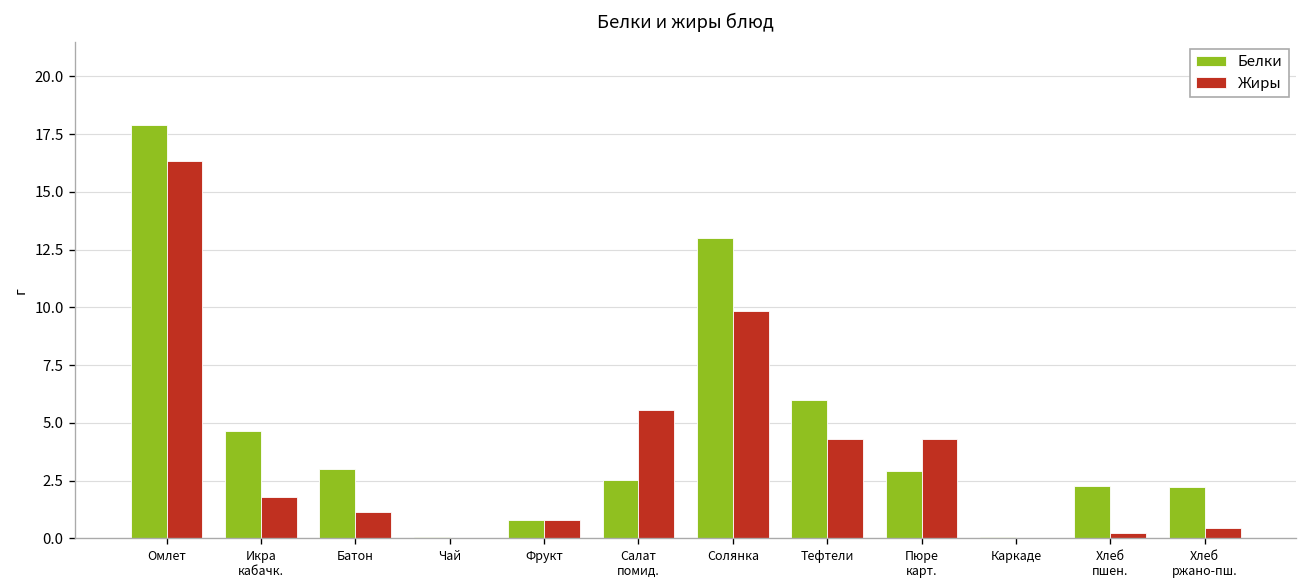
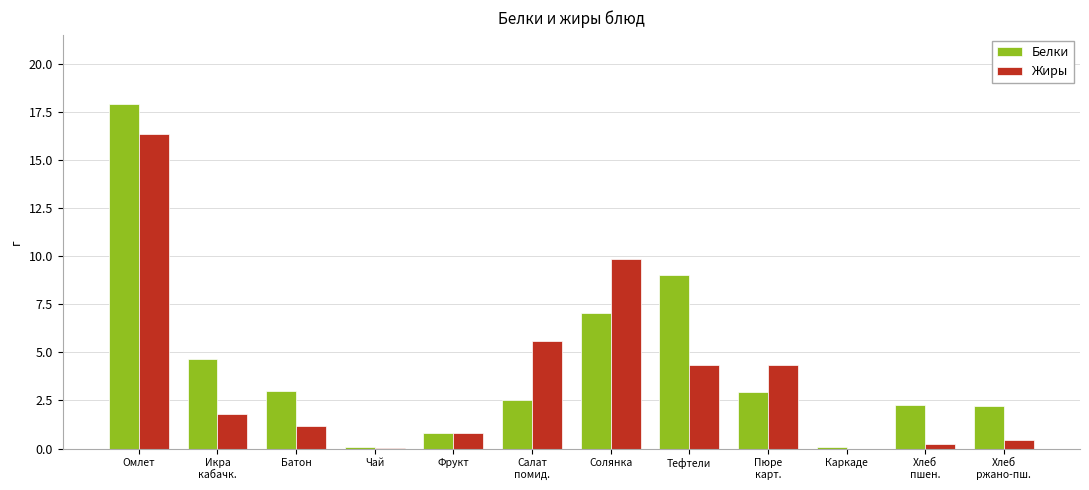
  {
    "Белки": {
      "Омлет": 17.9,
      "Икра кабачк.": 4.6,
      "Батон": 3.0,
      "Фрукт": 0.8,
      "Салат помид.": 2.5,
-     "Солянка": 13.0,
-     "Тефтели": 6.0,
+     "Солянка": 7.0,
+     "Тефтели": 9.0,
      "Пюре карт.": 2.9,
      "Хлеб пшен.": 2.3,
      "Хлеб ржано-пш.": 2.2
    },
    "Жиры": {
      "Омлет": 16.4,
      "Икра кабачк.": 1.8,
      "Батон": 1.2,
      "Фрукт": 0.8,
      "Салат помид.": 5.6,
      "Солянка": 9.9,
      "Тефтели": 4.3,
      "Пюре карт.": 4.3,
      "Каркаде": 0.0,
      "Хлеб пшен.": 0.2,
      "Хлеб ржано-пш.": 0.4
    }
  }
